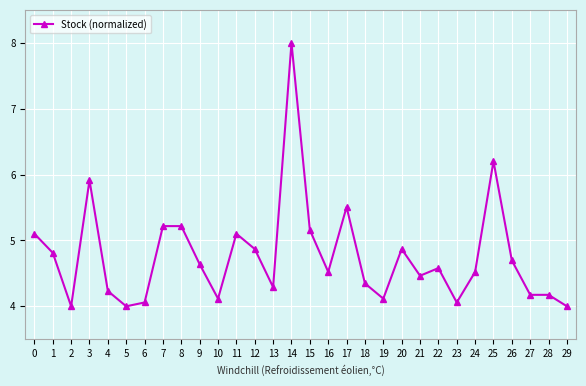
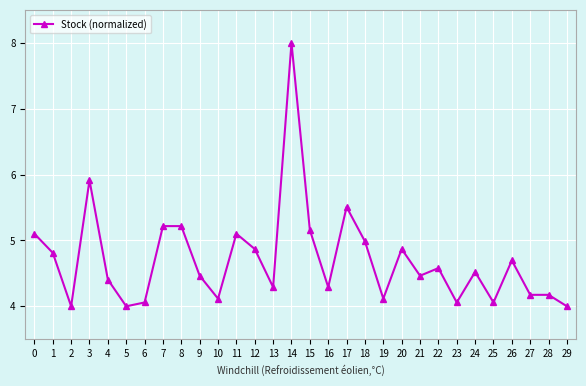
  {
    "0": 5.1,
    "1": 4.8,
    "2": 4.0,
    "3": 5.9,
-   "4": 4.2,
+   "4": 4.4,
    "5": 4.0,
    "6": 4.1,
    "7": 5.2,
    "8": 5.2,
-   "9": 4.6,
+   "9": 4.5,
    "10": 4.1,
    "11": 5.1,
    "12": 4.9,
    "13": 4.3,
    "14": 8.0,
    "15": 5.2,
-   "16": 4.5,
+   "16": 4.3,
    "17": 5.5,
-   "18": 4.3,
+   "18": 5.0,
    "19": 4.1,
    "20": 4.9,
    "21": 4.5,
    "22": 4.6,
    "23": 4.1,
    "24": 4.5,
-   "25": 6.2,
+   "25": 4.1,
    "26": 4.7,
    "27": 4.2,
    "28": 4.2,
    "29": 4.0
  }
